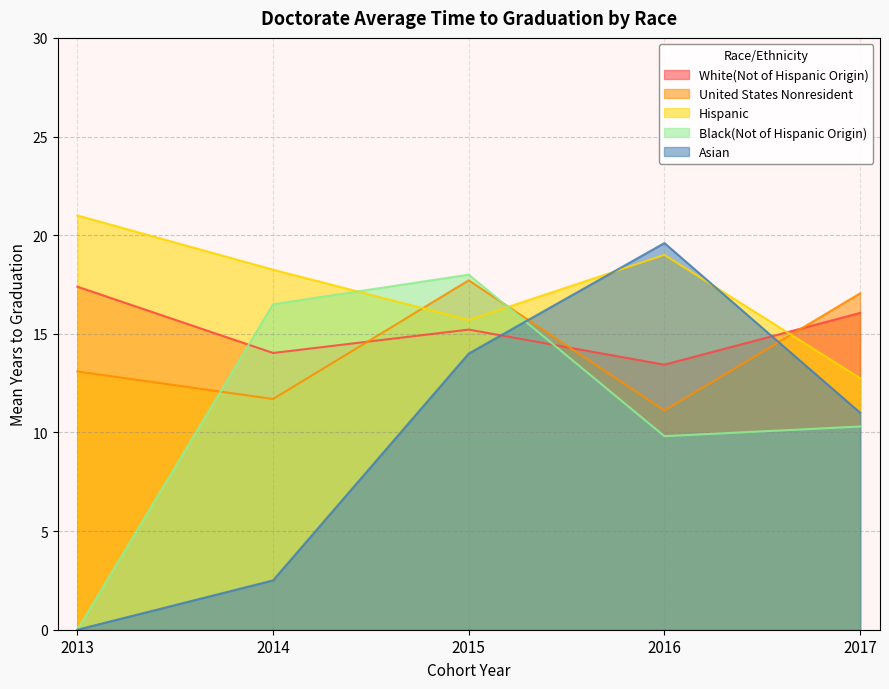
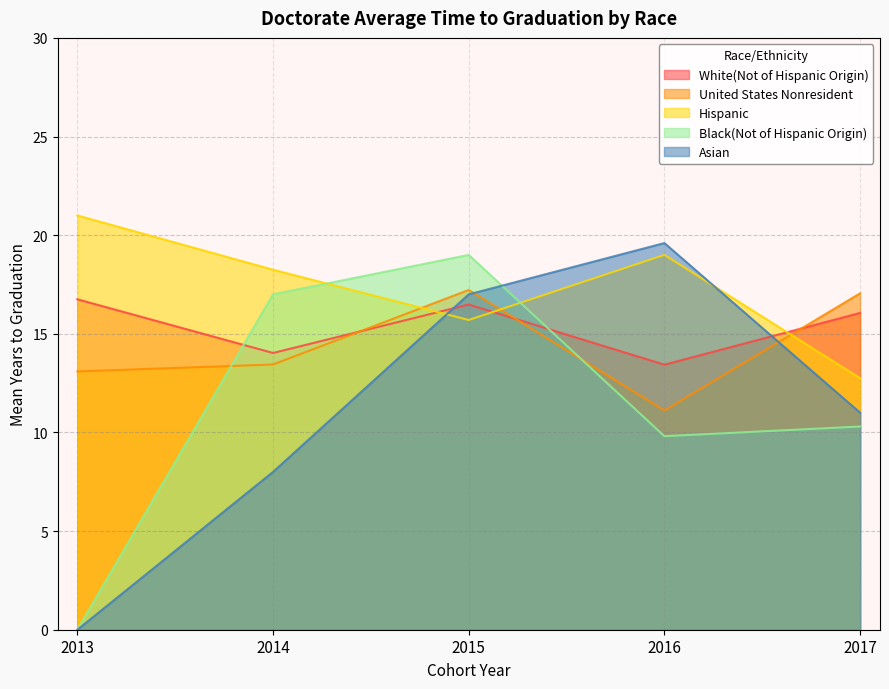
  {
    "White(Not of Hispanic Origin)": {
-     "2013": 17.4,
+     "2013": 16.8,
      "2014": 14.0,
-     "2015": 15.2,
+     "2015": 16.5,
      "2016": 13.4,
      "2017": 16.1
    },
    "United States Nonresident": {
      "2013": 13.1,
-     "2014": 11.7,
-     "2015": 17.7,
+     "2014": 13.4,
+     "2015": 17.2,
      "2016": 11.1,
      "2017": 17.1
    },
    "Hispanic": {
      "2013": 21.0,
      "2014": 18.3,
      "2015": 15.7,
      "2016": 19.0,
      "2017": 12.8
    },
    "Black(Not of Hispanic Origin)": {
-     "2014": 16.5,
-     "2015": 18,
+     "2014": 17.0,
+     "2015": 19,
      "2016": 9.8,
      "2017": 10.3
    },
    "Asian": {
-     "2014": 2.5,
-     "2015": 14,
+     "2014": 8.0,
+     "2015": 17,
      "2016": 19.6,
      "2017": 11.0
    }
  }
